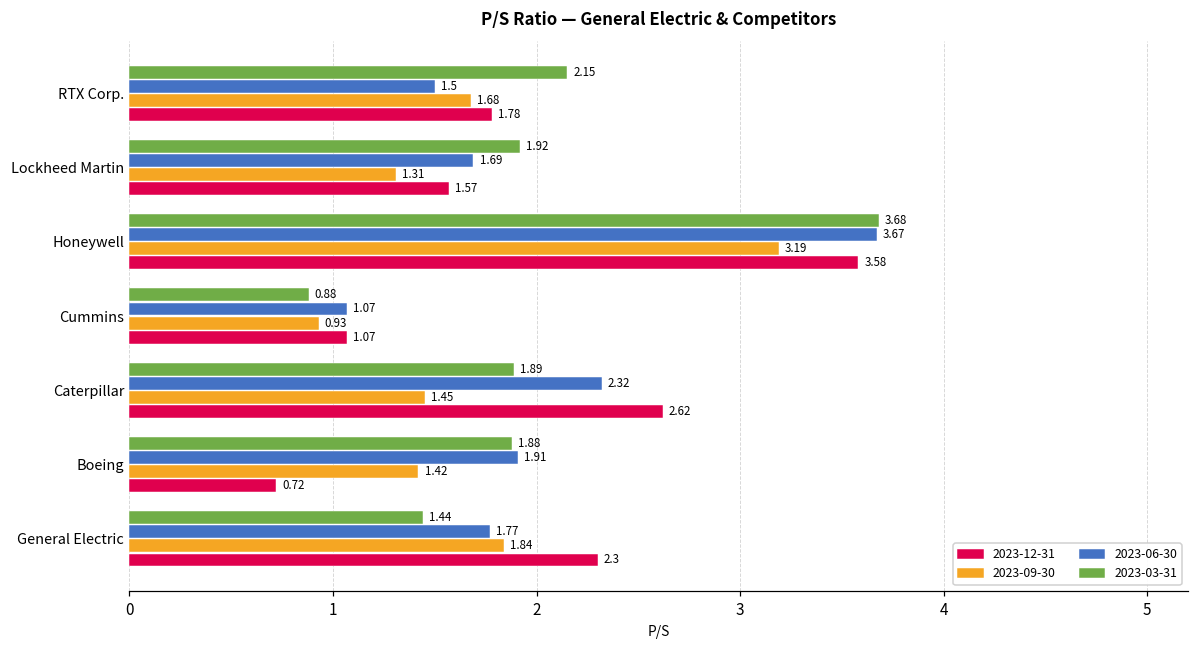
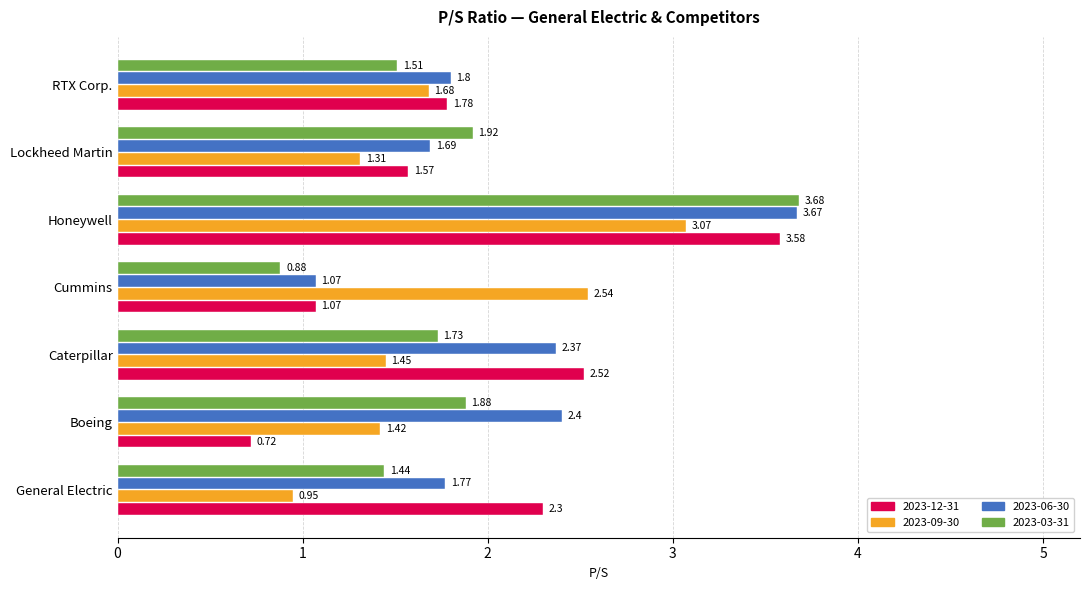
  {
    "2023-12-31": {
      "RTX Corp.": 1.78,
      "Lockheed Martin": 1.57,
      "Honeywell": 3.58,
      "Cummins": 1.07,
-     "Caterpillar": 2.62,
+     "Caterpillar": 2.52,
      "Boeing": 0.72,
      "General Electric": 2.3
    },
    "2023-09-30": {
      "RTX Corp.": 1.68,
      "Lockheed Martin": 1.31,
-     "Honeywell": 3.19,
-     "Cummins": 0.93,
+     "Honeywell": 3.07,
+     "Cummins": 2.54,
      "Caterpillar": 1.45,
      "Boeing": 1.42,
-     "General Electric": 1.84
+     "General Electric": 0.95
    },
    "2023-06-30": {
-     "RTX Corp.": 1.5,
+     "RTX Corp.": 1.8,
      "Lockheed Martin": 1.69,
      "Honeywell": 3.67,
      "Cummins": 1.07,
-     "Caterpillar": 2.32,
-     "Boeing": 1.91,
+     "Caterpillar": 2.37,
+     "Boeing": 2.4,
      "General Electric": 1.77
    },
    "2023-03-31": {
-     "RTX Corp.": 2.15,
+     "RTX Corp.": 1.51,
      "Lockheed Martin": 1.92,
      "Honeywell": 3.68,
      "Cummins": 0.88,
-     "Caterpillar": 1.89,
+     "Caterpillar": 1.73,
      "Boeing": 1.88,
      "General Electric": 1.44
    }
  }
